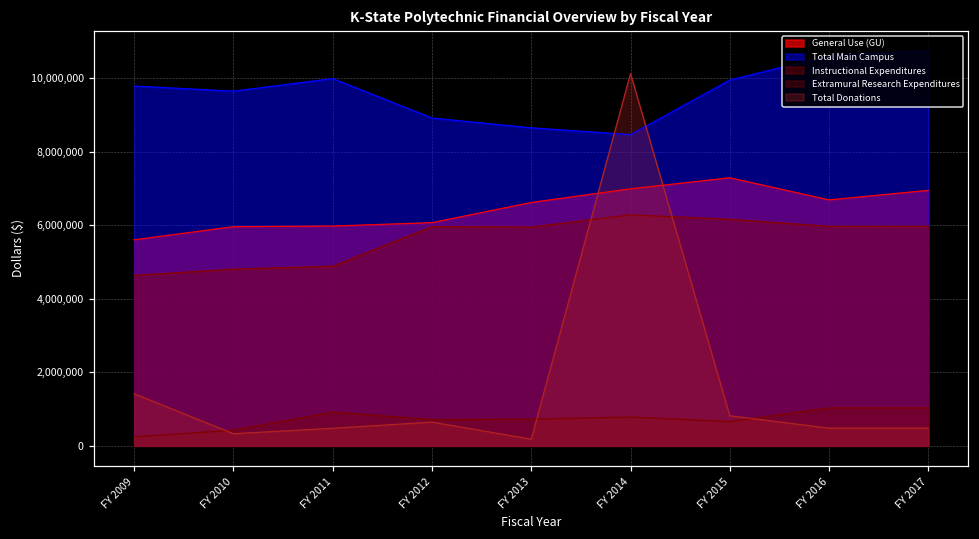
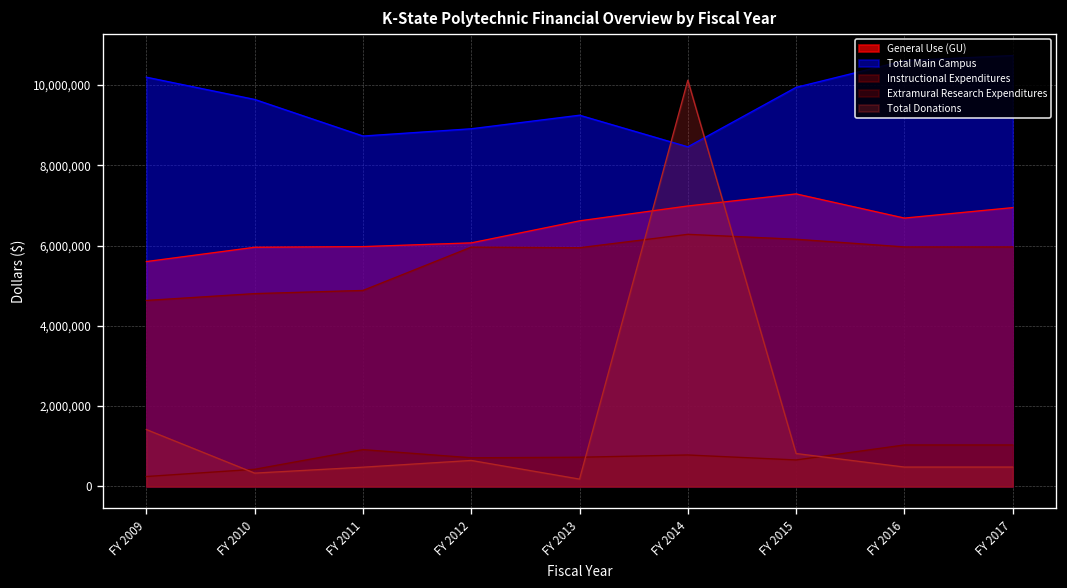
  {
    "General Use (GU)": {
      "FY 2009": "5,600,000",
      "FY 2010": "6,000,000",
      "FY 2011": "6,000,000",
      "FY 2012": "6,100,000",
      "FY 2013": "6,600,000",
      "FY 2014": "7,000,000",
      "FY 2015": "7,300,000",
      "FY 2016": "6,700,000",
      "FY 2017": "6,900,000"
    },
    "Total Main Campus": {
-     "FY 2009": "9,800,000",
+     "FY 2009": "10,200,000",
      "FY 2010": "9,600,000",
-     "FY 2011": "10,000,000",
+     "FY 2011": "8,700,000",
      "FY 2012": "8,900,000",
-     "FY 2013": "8,600,000",
+     "FY 2013": "9,200,000",
      "FY 2014": "8,500,000",
      "FY 2015": "9,900,000"
    }
  }
